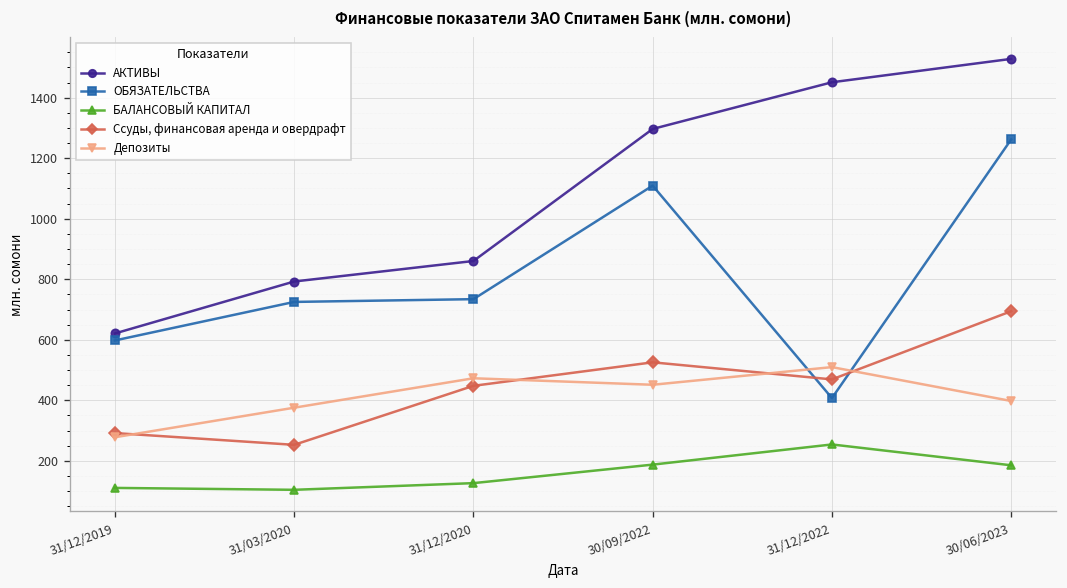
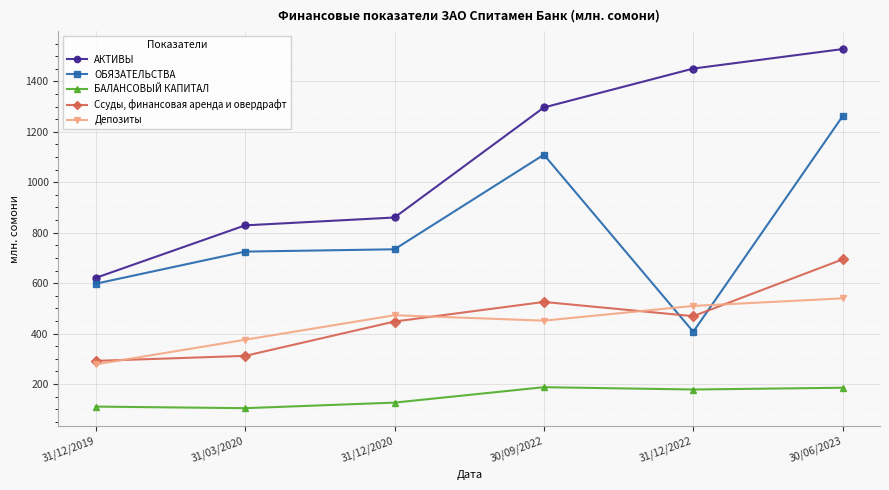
  {
    "АКТИВЫ": {
      "31/12/2019": 620,
-     "31/03/2020": 790,
+     "31/03/2020": 830,
      "31/12/2020": 860,
      "30/09/2022": 1300,
      "31/12/2022": 1450,
      "30/06/2023": 1530
    },
    "ОБЯЗАТЕЛЬСТВА": {
      "31/12/2019": 600,
      "31/03/2020": 730,
      "31/12/2020": 730,
      "30/09/2022": 1110,
      "31/12/2022": 410,
      "30/06/2023": 1260
    },
    "БАЛАНСОВЫЙ КАПИТАЛ": {
      "31/12/2019": 110,
      "31/03/2020": 100,
      "31/12/2020": 130,
      "30/09/2022": 190,
-     "31/12/2022": 250,
+     "31/12/2022": 180,
      "30/06/2023": 190
    },
    "Ссуды, финансовая аренда и овердрафт": {
      "31/12/2019": 290,
-     "31/03/2020": 250,
+     "31/03/2020": 310,
      "31/12/2020": 450,
      "30/09/2022": 530,
      "31/12/2022": 470,
      "30/06/2023": 690
    },
    "Депозиты": {
      "31/12/2019": 280,
      "31/03/2020": 380,
      "31/12/2020": 470,
      "30/09/2022": 450,
      "31/12/2022": 510,
-     "30/06/2023": 400
+     "30/06/2023": 540
    }
  }
